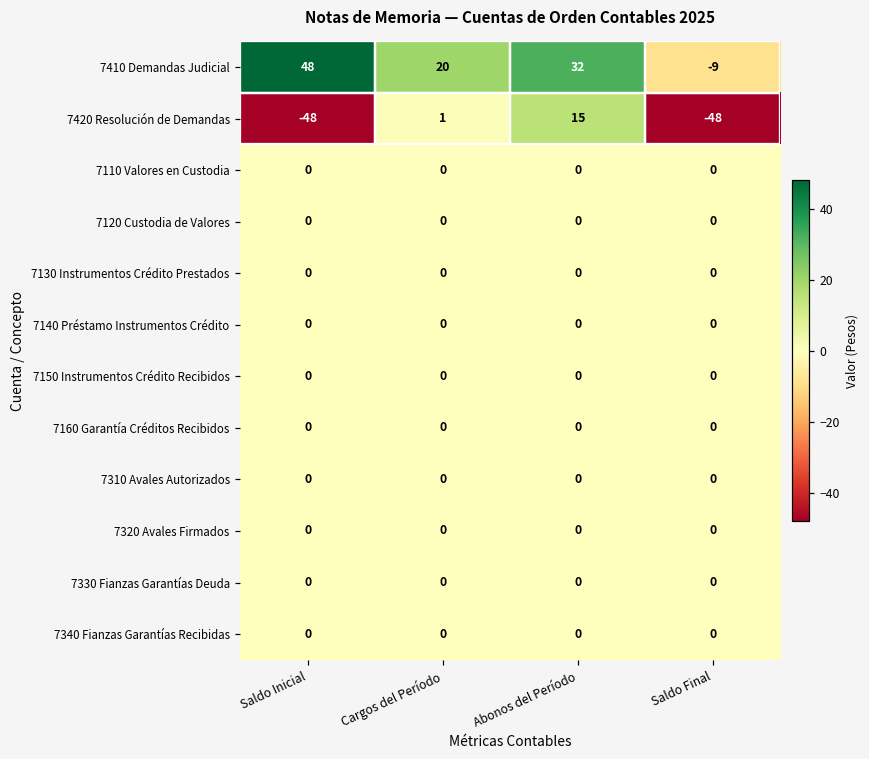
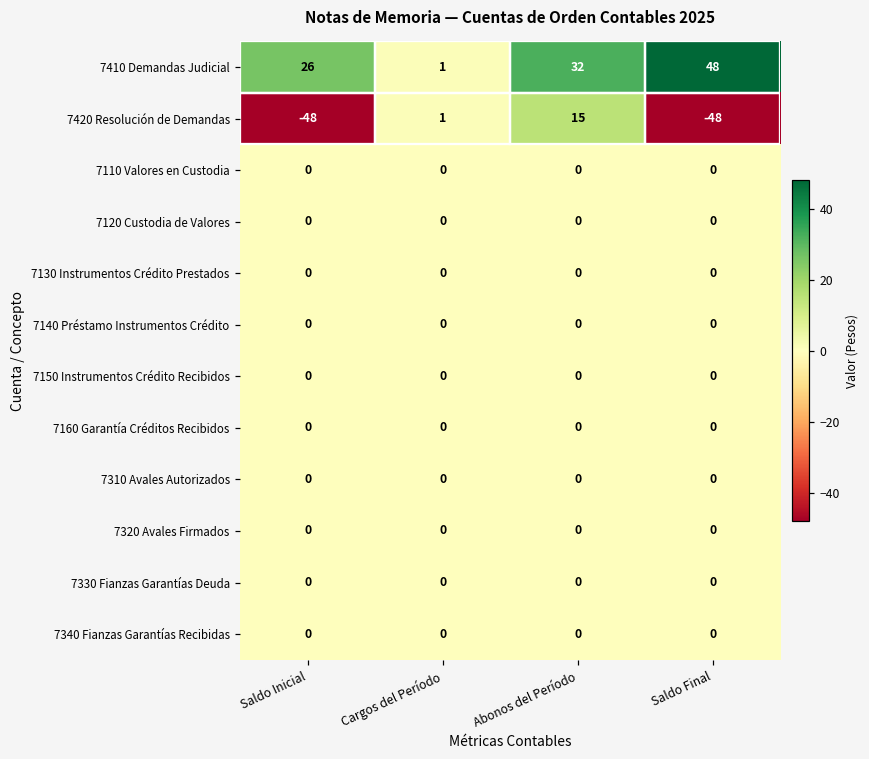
  {
    "7410 Demandas Judicial": {
-     "Saldo Inicial": 48,
-     "Cargos del Período": 20,
+     "Saldo Inicial": 26,
+     "Cargos del Período": 1,
      "Abonos del Período": 32,
-     "Saldo Final": -9
+     "Saldo Final": 48
    },
    "7420 Resolución de Demandas": {
      "Saldo Inicial": -48,
      "Cargos del Período": 1,
      "Abonos del Período": 15,
      "Saldo Final": -48
    },
    "7110 Valores en Custodia": {
      "Saldo Inicial": 0,
      "Cargos del Período": 0,
      "Abonos del Período": 0,
      "Saldo Final": 0
    },
    "7120 Custodia de Valores": {
      "Saldo Inicial": 0,
      "Cargos del Período": 0,
      "Abonos del Período": 0,
      "Saldo Final": 0
    },
    "7130 Instrumentos Crédito Prestados": {
      "Saldo Inicial": 0,
      "Cargos del Período": 0,
      "Abonos del Período": 0,
      "Saldo Final": 0
    },
    "7140 Préstamo Instrumentos Crédito": {
      "Saldo Inicial": 0,
      "Cargos del Período": 0,
      "Abonos del Período": 0,
      "Saldo Final": 0
    },
    "7150 Instrumentos Crédito Recibidos": {
      "Saldo Inicial": 0,
      "Cargos del Período": 0,
      "Abonos del Período": 0,
      "Saldo Final": 0
    },
    "7160 Garantía Créditos Recibidos": {
      "Saldo Inicial": 0,
      "Cargos del Período": 0,
      "Abonos del Período": 0,
      "Saldo Final": 0
    },
    "7310 Avales Autorizados": {
      "Saldo Inicial": 0,
      "Cargos del Período": 0,
      "Abonos del Período": 0,
      "Saldo Final": 0
    },
    "7320 Avales Firmados": {
      "Saldo Inicial": 0,
      "Cargos del Período": 0,
      "Abonos del Período": 0,
      "Saldo Final": 0
    },
    "7330 Fianzas Garantías Deuda": {
      "Saldo Inicial": 0,
      "Cargos del Período": 0,
      "Abonos del Período": 0,
      "Saldo Final": 0
    },
    "7340 Fianzas Garantías Recibidas": {
      "Saldo Inicial": 0,
      "Cargos del Período": 0,
      "Abonos del Período": 0,
      "Saldo Final": 0
    }
  }
